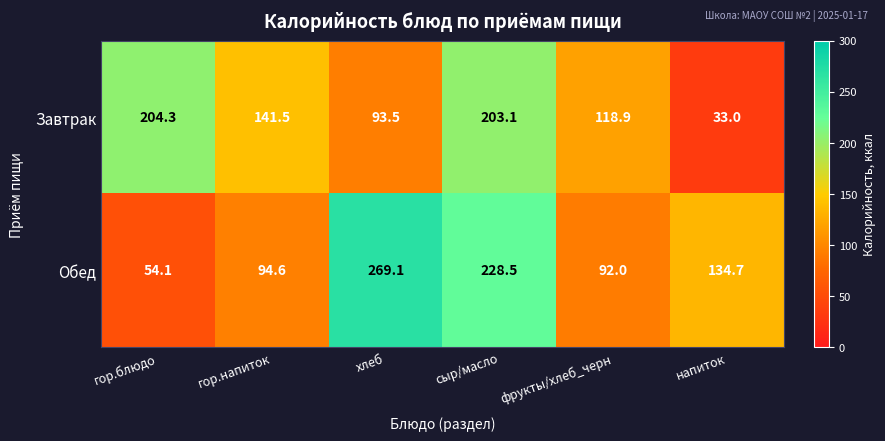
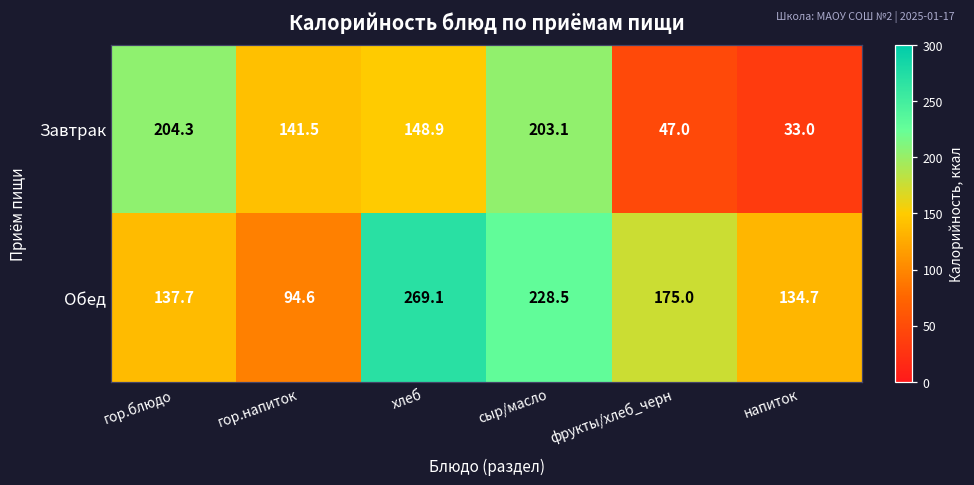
  {
    "Завтрак": {
      "гор.блюдо": 204.3,
      "гор.напиток": 141.5,
-     "хлеб": 93.5,
+     "хлеб": 148.9,
      "сыр/масло": 203.1,
-     "фрукты/хлеб_черн": 118.9,
+     "фрукты/хлеб_черн": 47.0,
      "напиток": 33.0
    },
    "Обед": {
-     "гор.блюдо": 54.1,
+     "гор.блюдо": 137.7,
      "гор.напиток": 94.6,
      "хлеб": 269.1,
      "сыр/масло": 228.5,
-     "фрукты/хлеб_черн": 92.0,
+     "фрукты/хлеб_черн": 175.0,
      "напиток": 134.7
    }
  }
